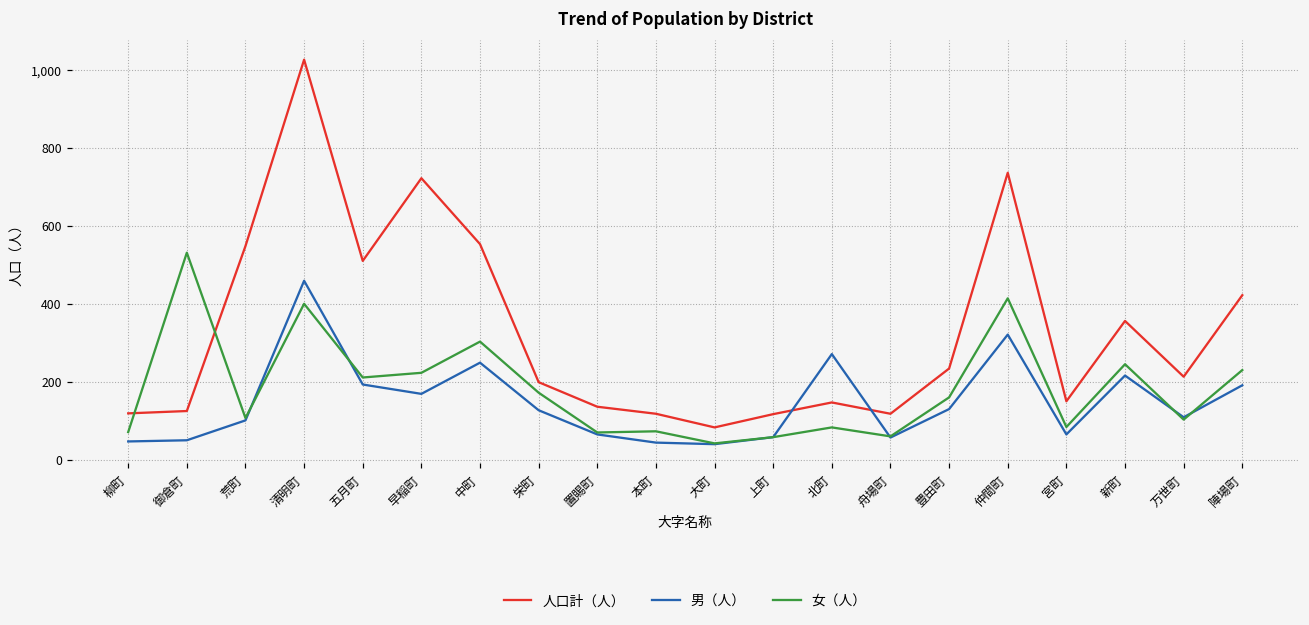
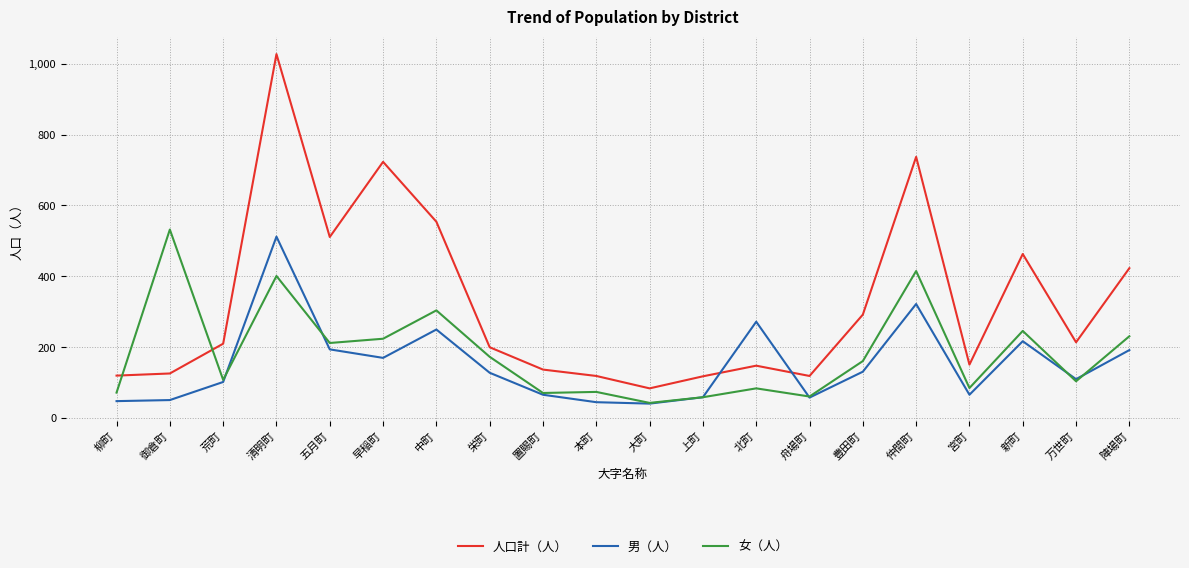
  {
    "人口計（人）": {
      "柳町": "120",
      "御倉町": "130",
-     "荒町": "550",
+     "荒町": "210",
      "清明町": "1,030",
      "五月町": "510",
      "早稲町": "720",
      "中町": "550",
      "栄町": "200",
      "置賜町": "140",
      "本町": "120",
      "大町": "80",
      "上町": "120",
      "北町": "150",
      "舟場町": "120",
-     "豊田町": "240",
+     "豊田町": "290",
      "仲間町": "740",
      "宮町": "150",
-     "新町": "360",
+     "新町": "460",
      "万世町": "210",
      "陣場町": "420"
    },
    "男（人）": {
      "柳町": "50",
      "御倉町": "50",
-     "清明町": "460",
+     "清明町": "510",
      "五月町": "190",
      "早稲町": "170",
      "中町": "250",
      "栄町": "130",
      "本町": "50",
      "北町": "270",
      "豊田町": "130",
      "仲間町": "320",
      "宮町": "70",
      "新町": "220",
      "陣場町": "190"
    },
    "女（人）": {
      "柳町": "70",
      "御倉町": "530",
      "清明町": "400",
      "五月町": "210",
      "早稲町": "220",
      "中町": "300",
      "栄町": "170",
      "本町": "70",
      "北町": "80",
      "豊田町": "160",
      "仲間町": "420",
      "宮町": "90",
      "新町": "250",
      "陣場町": "230"
    }
  }
